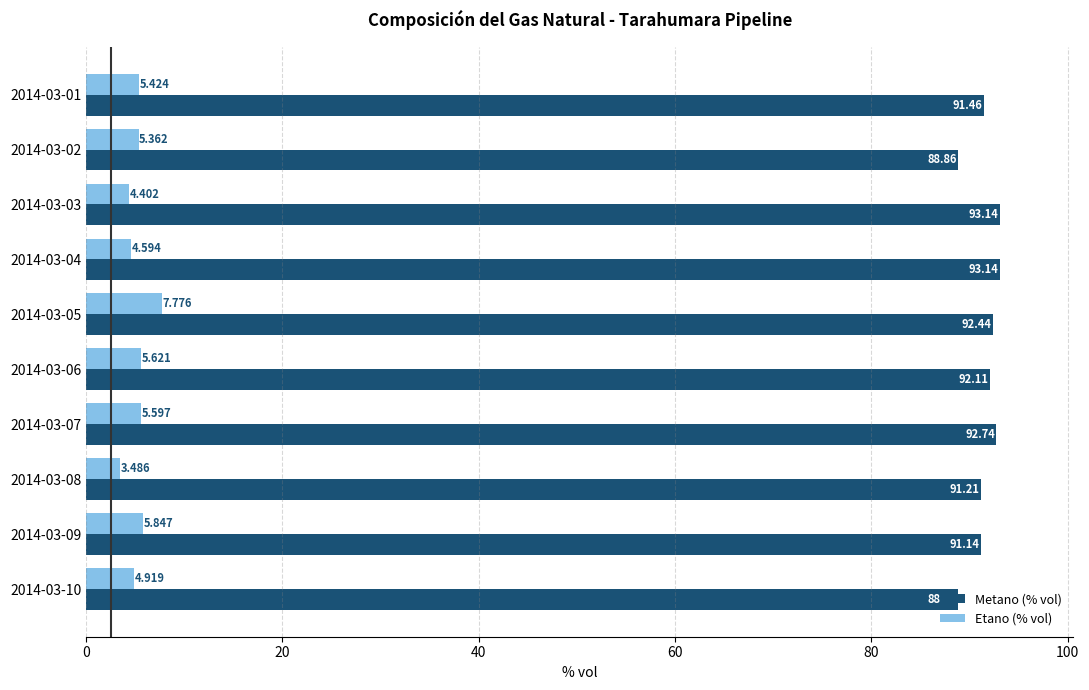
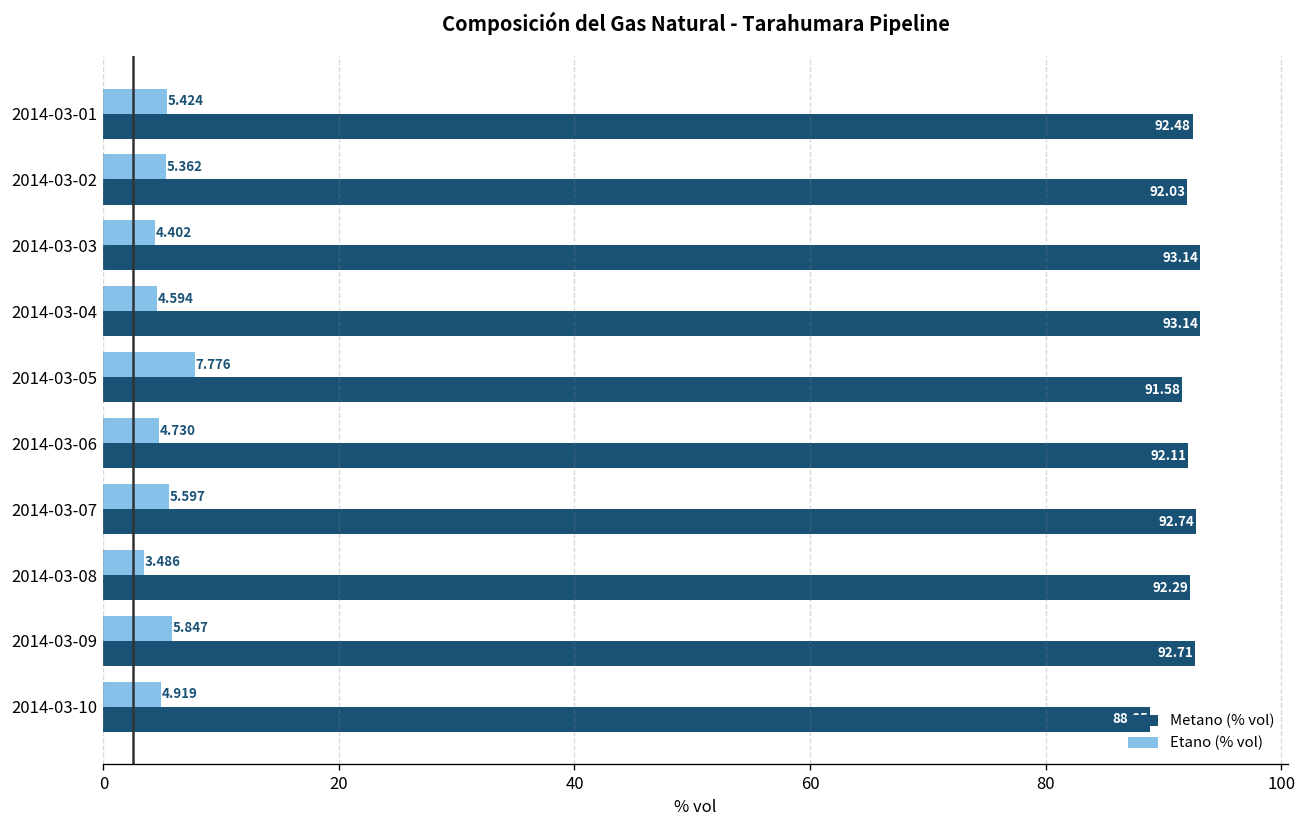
  {
    "Metano (% vol)": {
-     "2014-03-01": 91.46,
-     "2014-03-02": 88.86,
+     "2014-03-01": 92.48,
+     "2014-03-02": 92.03,
      "2014-03-03": 93.14,
      "2014-03-04": 93.14,
-     "2014-03-05": 92.44,
+     "2014-03-05": 91.58,
      "2014-03-06": 92.11,
      "2014-03-07": 92.74,
-     "2014-03-08": 91.21,
-     "2014-03-09": 91.14,
+     "2014-03-08": 92.29,
+     "2014-03-09": 92.71,
      "2014-03-10": 88.85
    },
    "Etano (% vol)": {
      "2014-03-01": 5.424,
      "2014-03-02": 5.362,
      "2014-03-03": 4.402,
      "2014-03-04": 4.594,
      "2014-03-05": 7.776,
-     "2014-03-06": 5.621,
+     "2014-03-06": 4.730,
      "2014-03-07": 5.597,
      "2014-03-08": 3.486,
      "2014-03-09": 5.847,
      "2014-03-10": 4.919
    }
  }
